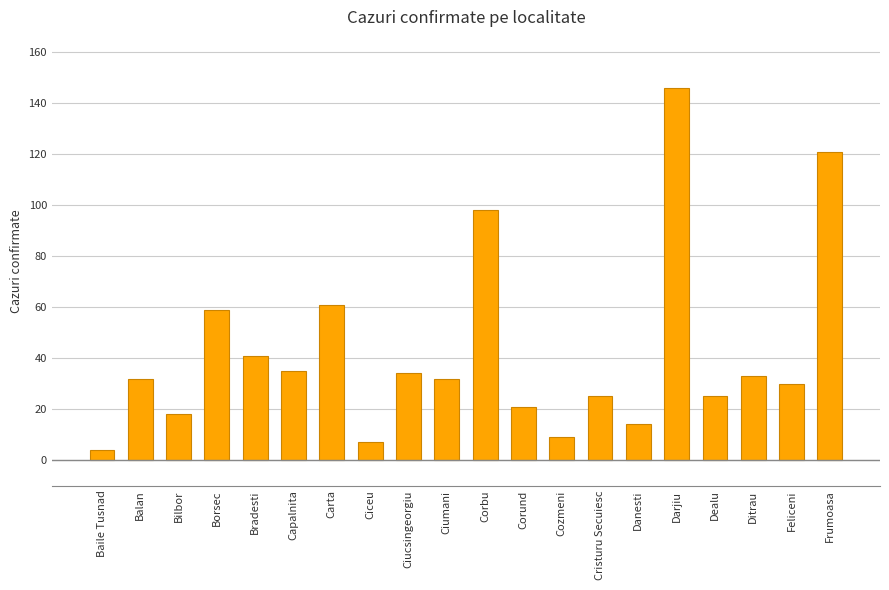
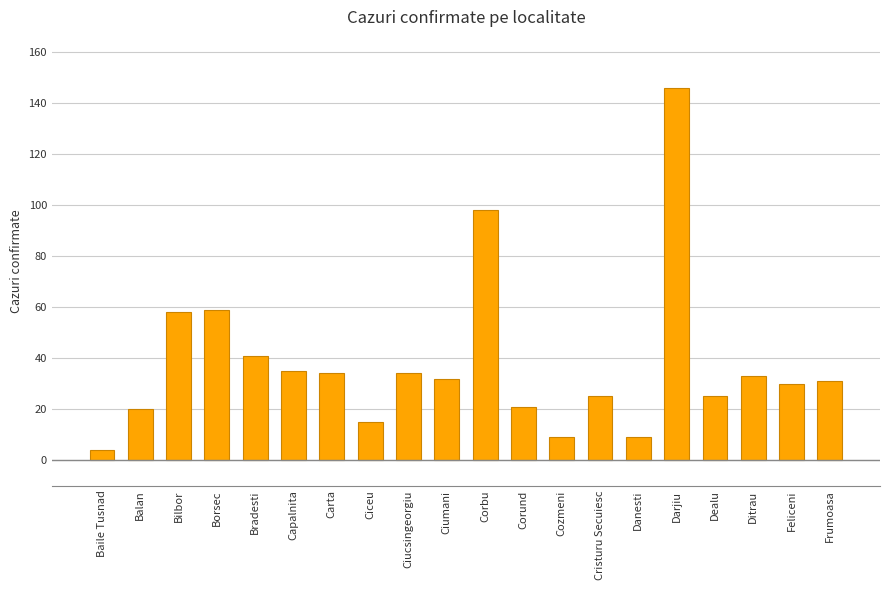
  {
    "Baile Tusnad": 4,
-   "Balan": 32,
-   "Bilbor": 18,
+   "Balan": 20,
+   "Bilbor": 58,
    "Borsec": 59,
    "Bradesti": 41,
    "Capalnita": 35,
-   "Carta": 61,
-   "Ciceu": 7,
+   "Carta": 34,
+   "Ciceu": 15,
    "Ciucsingeorgiu": 34,
    "Ciumani": 32,
    "Corbu": 98,
    "Corund": 21,
    "Cozmeni": 9,
    "Cristuru Secuiesc": 25,
-   "Danesti": 14,
+   "Danesti": 9,
    "Darjiu": 146,
    "Dealu": 25,
    "Ditrau": 33,
    "Feliceni": 30,
-   "Frumoasa": 121
+   "Frumoasa": 31
  }
